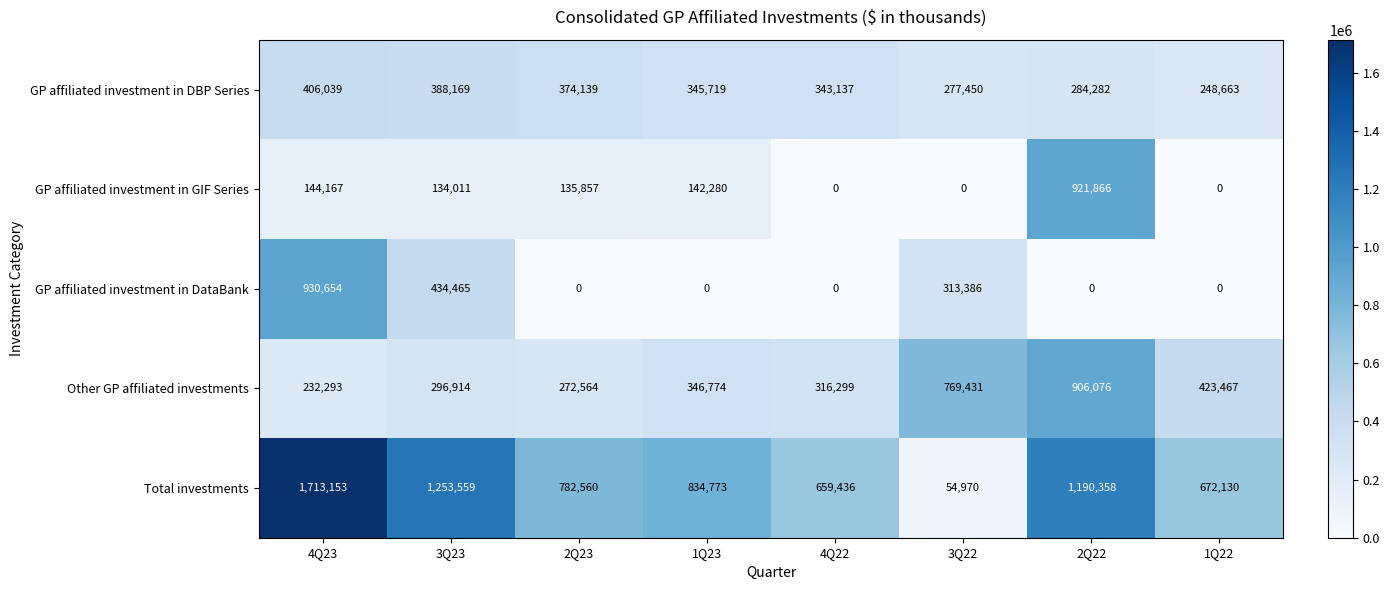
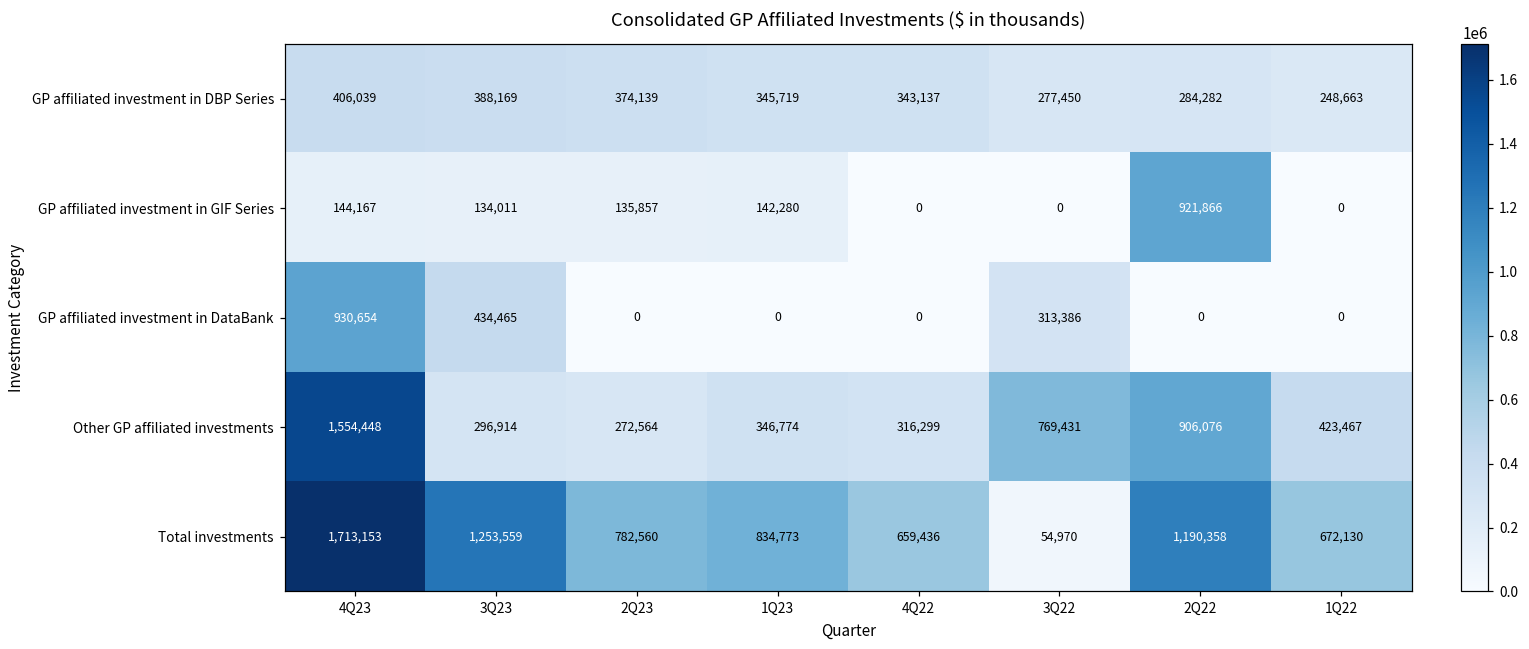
  {
    "GP affiliated investment in DBP Series": {
      "4Q23": "406,039",
      "3Q23": "388,169",
      "2Q23": "374,139",
      "1Q23": "345,719",
      "4Q22": "343,137",
      "3Q22": "277,450",
      "2Q22": "284,282",
      "1Q22": "248,663"
    },
    "GP affiliated investment in GIF Series": {
      "4Q23": "144,167",
      "3Q23": "134,011",
      "2Q23": "135,857",
      "1Q23": "142,280",
      "4Q22": "0",
      "3Q22": "0",
      "2Q22": "921,866",
      "1Q22": "0"
    },
    "GP affiliated investment in DataBank": {
      "4Q23": "930,654",
      "3Q23": "434,465",
      "2Q23": "0",
      "1Q23": "0",
      "4Q22": "0",
      "3Q22": "313,386",
      "2Q22": "0",
      "1Q22": "0"
    },
    "Other GP affiliated investments": {
-     "4Q23": "232,293",
+     "4Q23": "1,554,448",
      "3Q23": "296,914",
      "2Q23": "272,564",
      "1Q23": "346,774",
      "4Q22": "316,299",
      "3Q22": "769,431",
      "2Q22": "906,076",
      "1Q22": "423,467"
    },
    "Total investments": {
      "4Q23": "1,713,153",
      "3Q23": "1,253,559",
      "2Q23": "782,560",
      "1Q23": "834,773",
      "4Q22": "659,436",
      "3Q22": "54,970",
      "2Q22": "1,190,358",
      "1Q22": "672,130"
    }
  }
